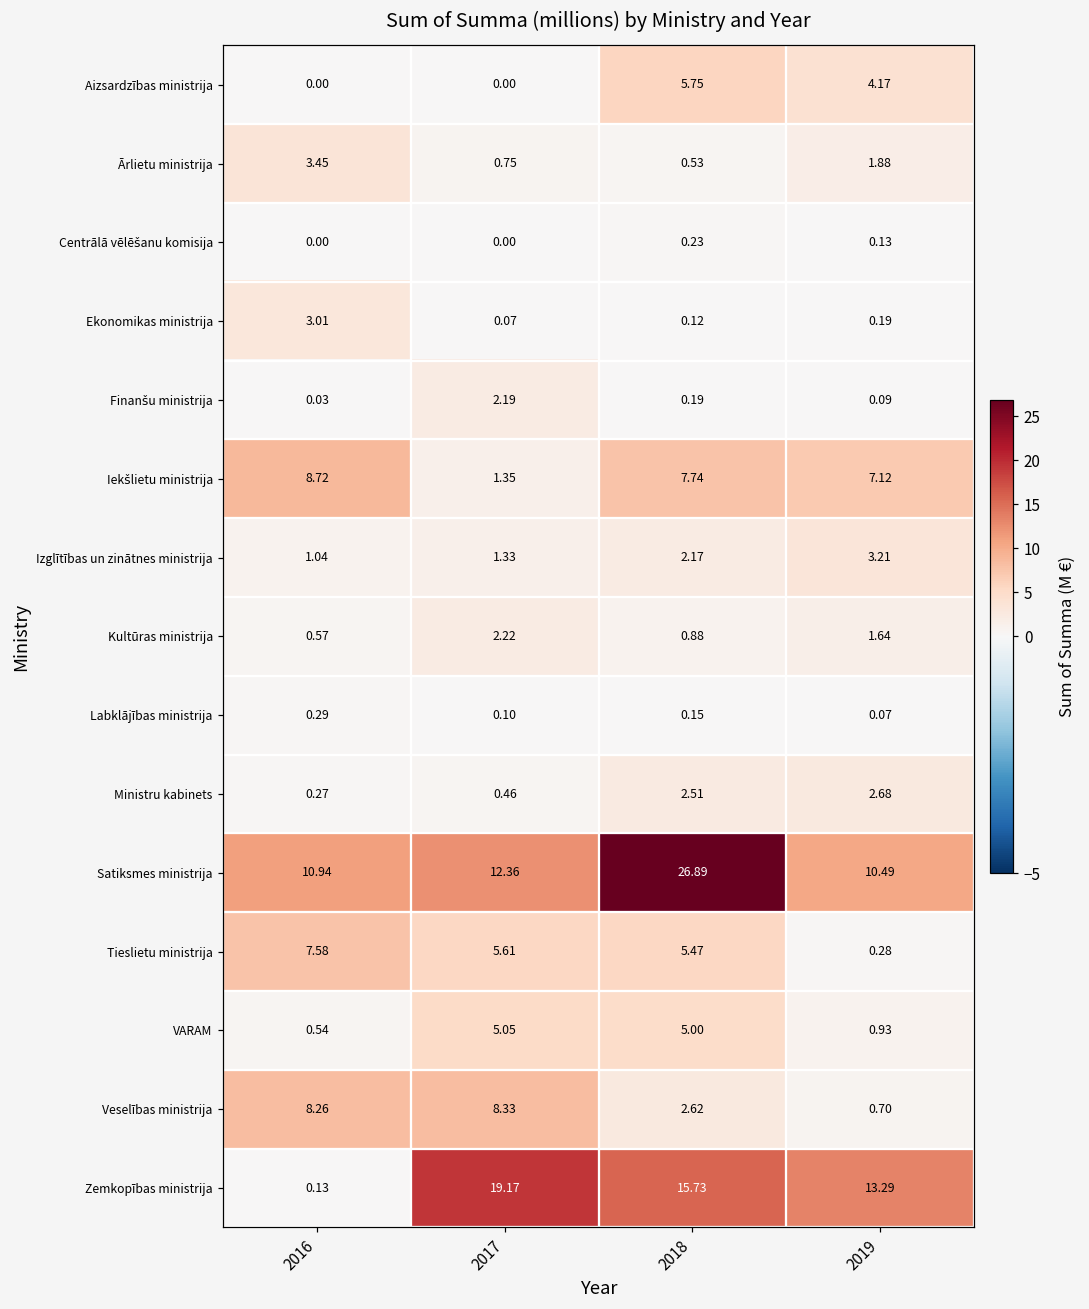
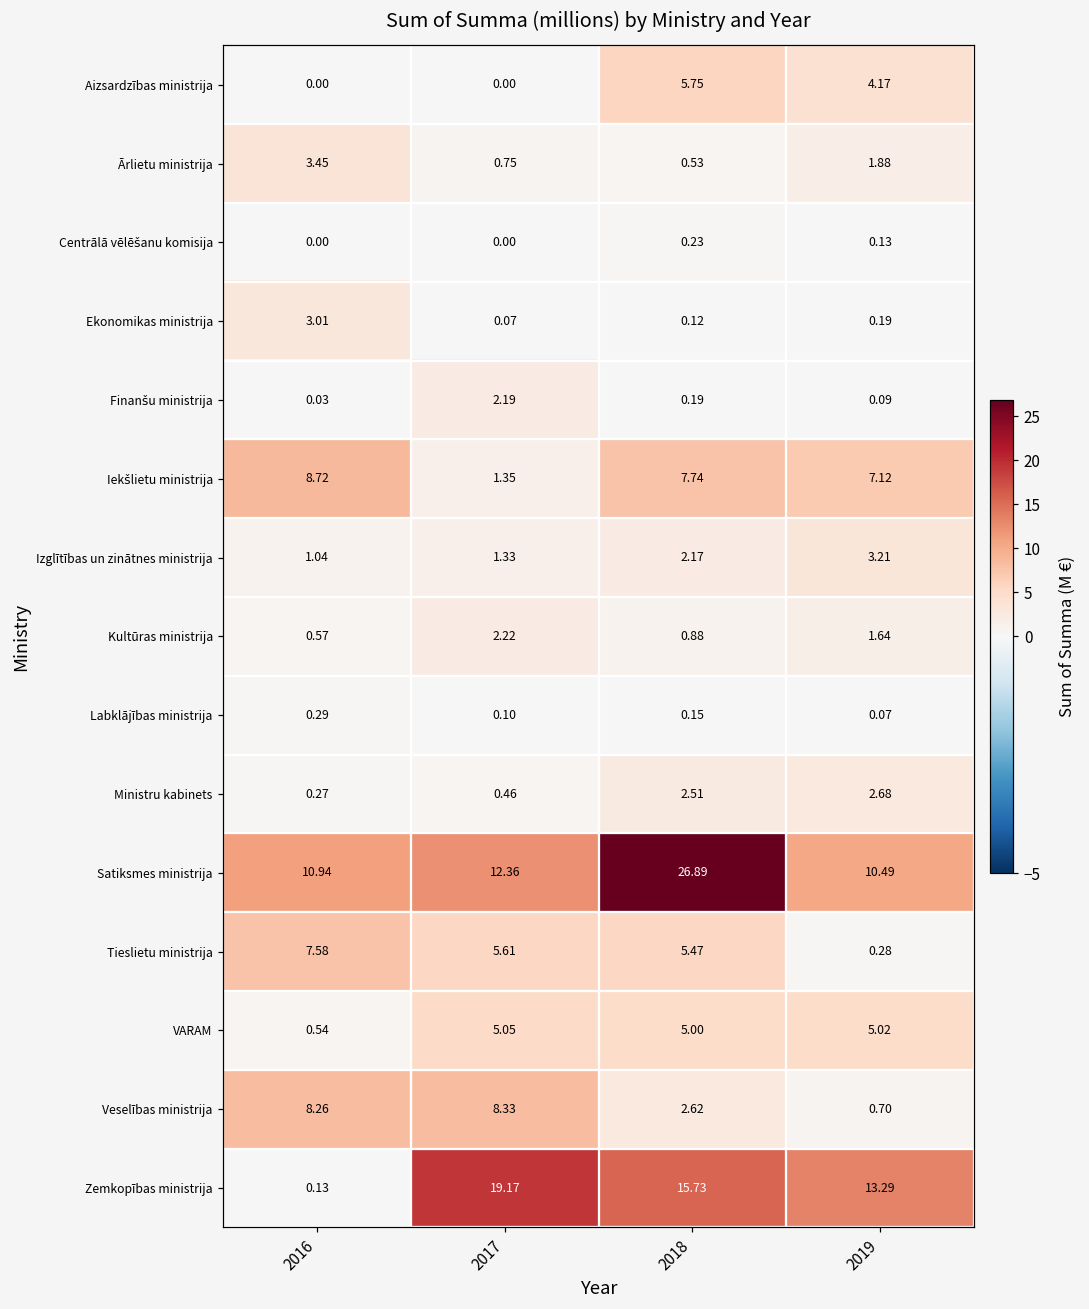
  {
    "Aizsardzības ministrija": {
      "2016": 0.00,
      "2017": 0.00,
      "2018": 5.75,
      "2019": 4.17
    },
    "Ārlietu ministrija": {
      "2016": 3.45,
      "2017": 0.75,
      "2018": 0.53,
      "2019": 1.88
    },
    "Centrālā vēlēšanu komisija": {
      "2016": 0.00,
      "2017": 0.00,
      "2018": 0.23,
      "2019": 0.13
    },
    "Ekonomikas ministrija": {
      "2016": 3.01,
      "2017": 0.07,
      "2018": 0.12,
      "2019": 0.19
    },
    "Finanšu ministrija": {
      "2016": 0.03,
      "2017": 2.19,
      "2018": 0.19,
      "2019": 0.09
    },
    "Iekšlietu ministrija": {
      "2016": 8.72,
      "2017": 1.35,
      "2018": 7.74,
      "2019": 7.12
    },
    "Izglītības un zinātnes ministrija": {
      "2016": 1.04,
      "2017": 1.33,
      "2018": 2.17,
      "2019": 3.21
    },
    "Kultūras ministrija": {
      "2016": 0.57,
      "2017": 2.22,
      "2018": 0.88,
      "2019": 1.64
    },
    "Labklājības ministrija": {
      "2016": 0.29,
      "2017": 0.10,
      "2018": 0.15,
      "2019": 0.07
    },
    "Ministru kabinets": {
      "2016": 0.27,
      "2017": 0.46,
      "2018": 2.51,
      "2019": 2.68
    },
    "Satiksmes ministrija": {
      "2016": 10.94,
      "2017": 12.36,
      "2018": 26.89,
      "2019": 10.49
    },
    "Tieslietu ministrija": {
      "2016": 7.58,
      "2017": 5.61,
      "2018": 5.47,
      "2019": 0.28
    },
    "VARAM": {
      "2016": 0.54,
      "2017": 5.05,
      "2018": 5.00,
-     "2019": 0.93
+     "2019": 5.02
    },
    "Veselības ministrija": {
      "2016": 8.26,
      "2017": 8.33,
      "2018": 2.62,
      "2019": 0.70
    },
    "Zemkopības ministrija": {
      "2016": 0.13,
      "2017": 19.17,
      "2018": 15.73,
      "2019": 13.29
    }
  }
